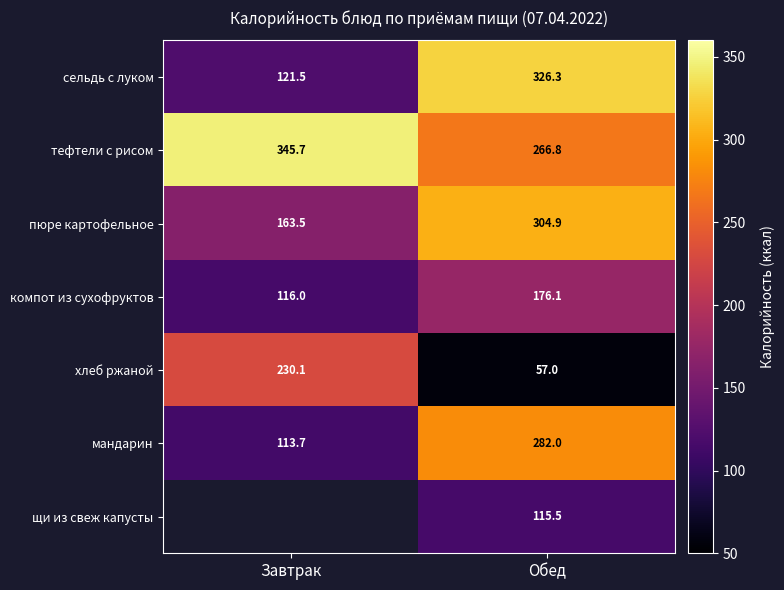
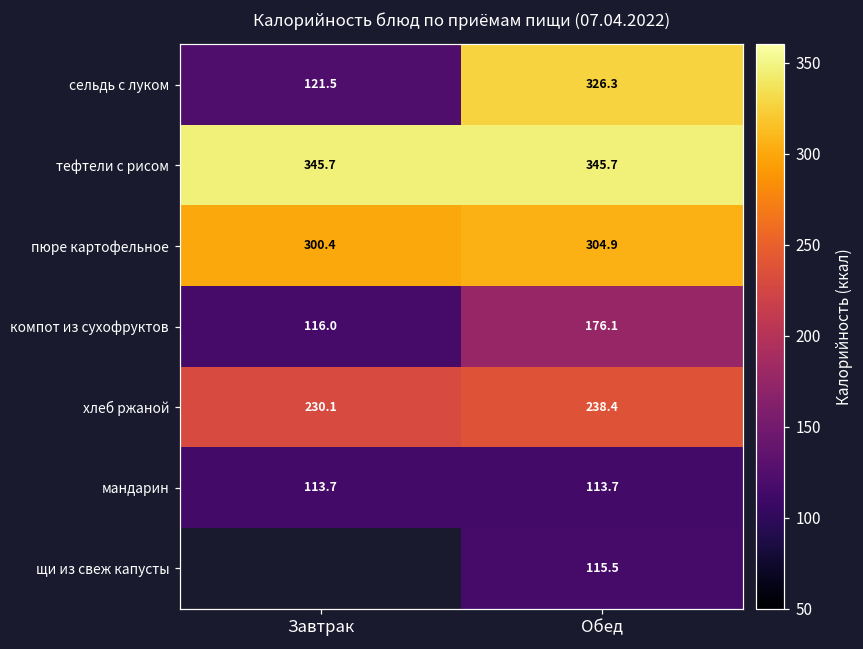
  {
    "сельдь с луком": {
      "Завтрак": 121.5,
      "Обед": 326.3
    },
    "тефтели с рисом": {
      "Завтрак": 345.7,
-     "Обед": 266.8
+     "Обед": 345.7
    },
    "пюре картофельное": {
-     "Завтрак": 163.5,
+     "Завтрак": 300.4,
      "Обед": 304.9
    },
    "компот из сухофруктов": {
      "Завтрак": 116.0,
      "Обед": 176.1
    },
    "хлеб ржаной": {
      "Завтрак": 230.1,
-     "Обед": 57.0
+     "Обед": 238.4
    },
    "мандарин": {
      "Завтрак": 113.7,
-     "Обед": 282.0
+     "Обед": 113.7
    },
    "щи из свеж капусты": {
      "Обед": 115.5
    }
  }
